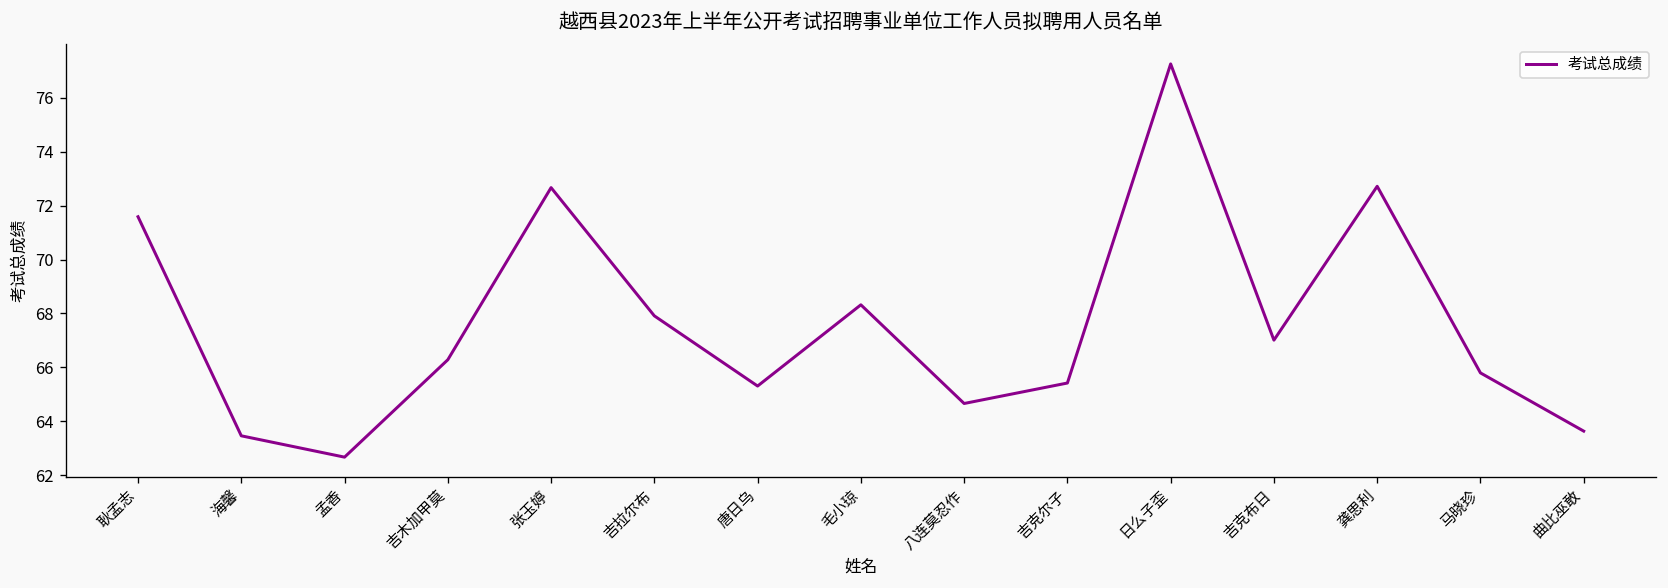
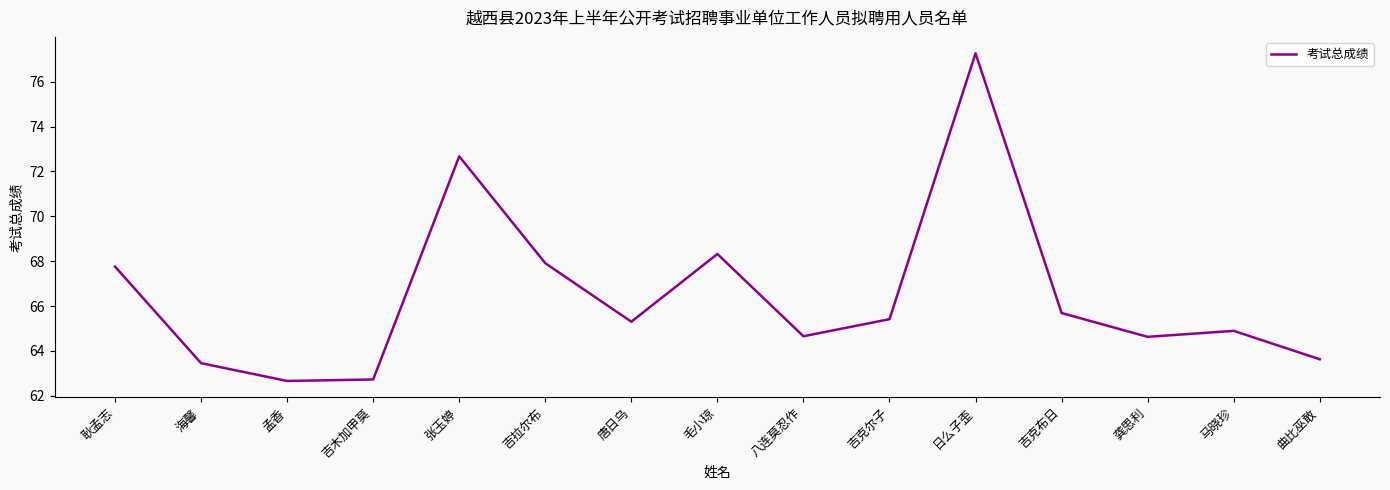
  {
-   "耿孟志": 71.6,
+   "耿孟志": 67.8,
    "海馨": 63.5,
    "孟香": 62.7,
-   "吉木加甲莫": 66.3,
+   "吉木加甲莫": 62.7,
    "张玉婷": 72.7,
    "吉拉尔布": 67.9,
    "唐日乌": 65.3,
    "毛小琼": 68.3,
    "八连莫忍作": 64.7,
    "吉克尔子": 65.4,
    "日么子歪": 77.3,
-   "吉克布日": 67.0,
-   "龚思利": 72.7,
-   "马晓珍": 65.8,
+   "吉克布日": 65.7,
+   "龚思利": 64.6,
+   "马晓珍": 64.9,
    "曲比巫敢": 63.6
  }
